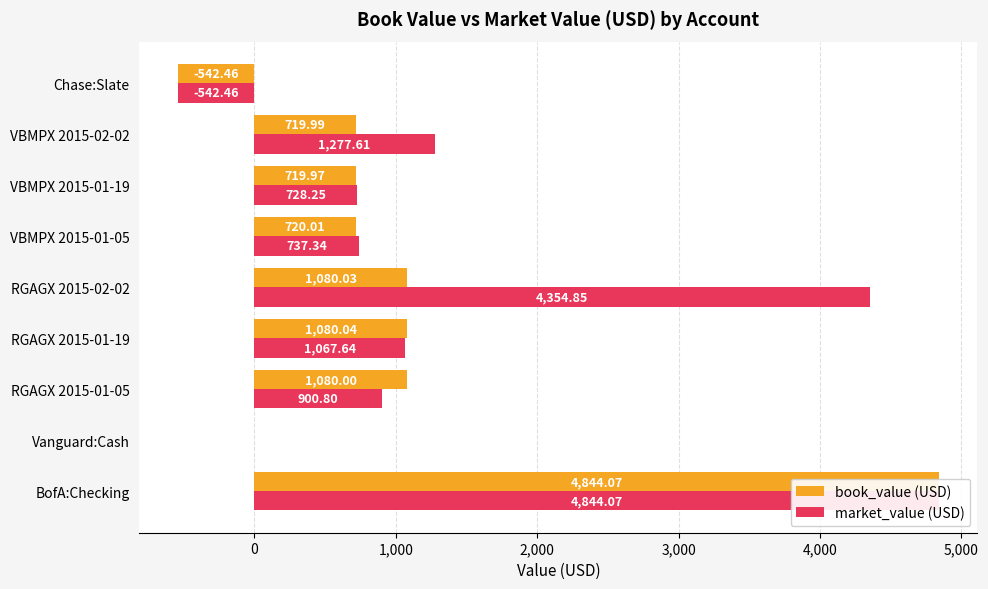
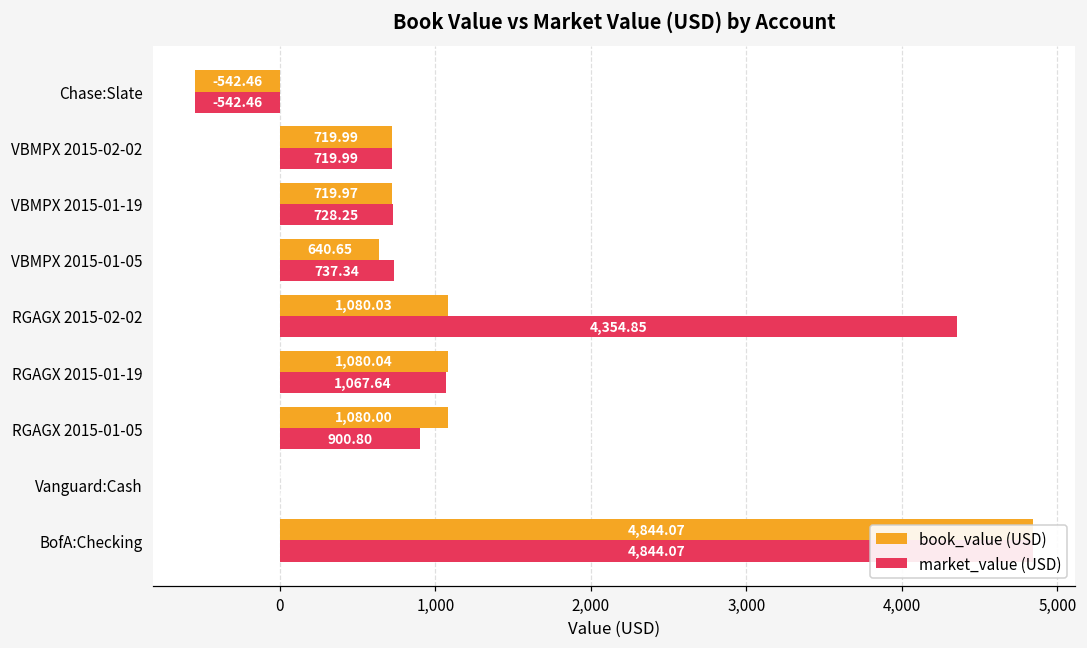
  {
    "book_value (USD)": {
      "Chase:Slate": "-542.46",
      "VBMPX 2015-02-02": "719.99",
      "VBMPX 2015-01-19": "719.97",
-     "VBMPX 2015-01-05": "720.01",
+     "VBMPX 2015-01-05": "640.65",
      "RGAGX 2015-02-02": "1,080.03",
      "RGAGX 2015-01-19": "1,080.04",
      "RGAGX 2015-01-05": "1,080.00"
    },
    "market_value (USD)": {
      "Chase:Slate": "-542.46",
-     "VBMPX 2015-02-02": "1,277.61",
+     "VBMPX 2015-02-02": "719.99",
      "VBMPX 2015-01-19": "728.25",
      "VBMPX 2015-01-05": "737.34",
      "RGAGX 2015-02-02": "4,354.85",
      "RGAGX 2015-01-19": "1,067.64",
      "RGAGX 2015-01-05": "900.80"
    }
  }
